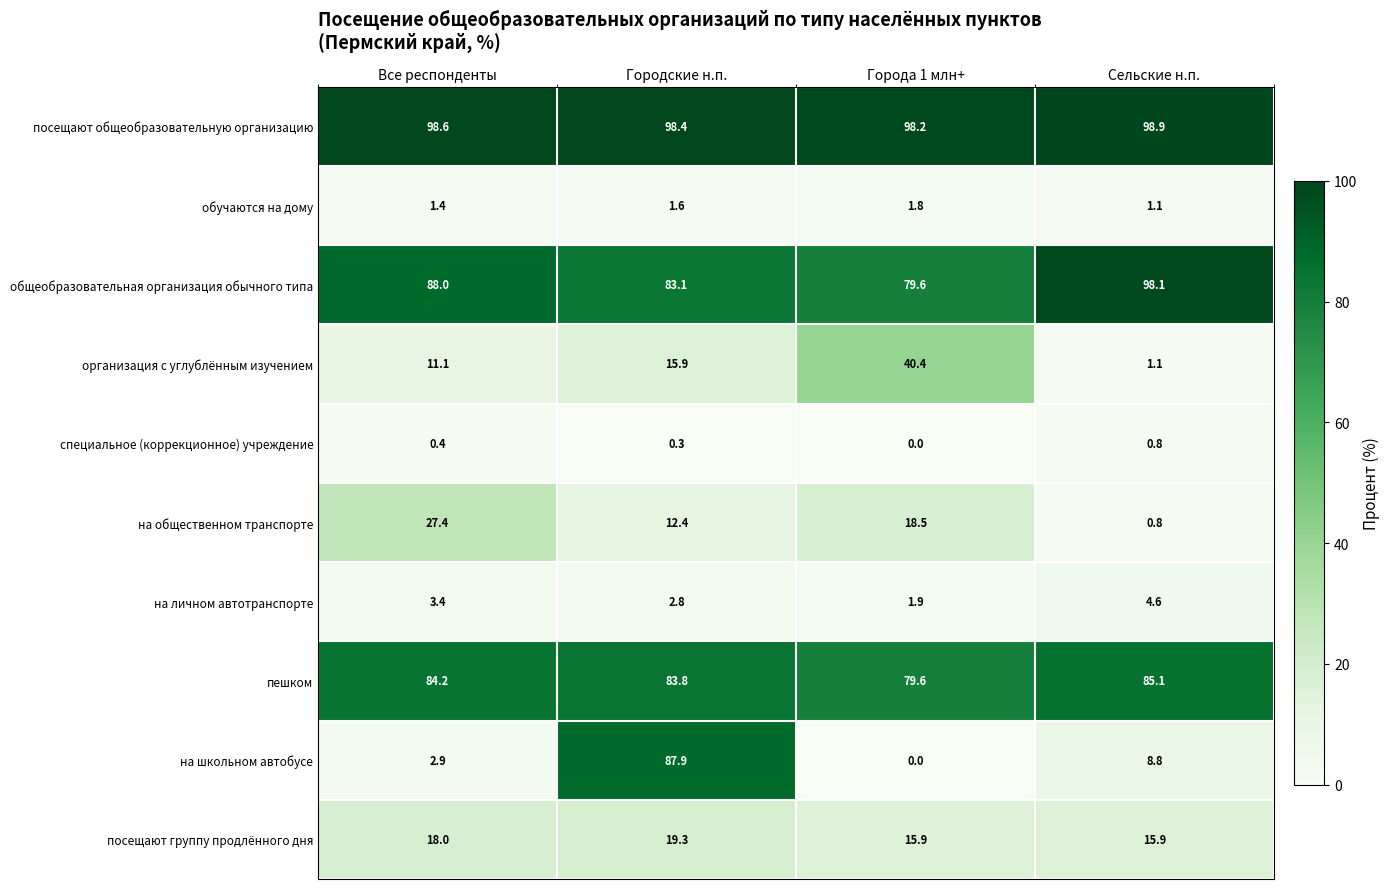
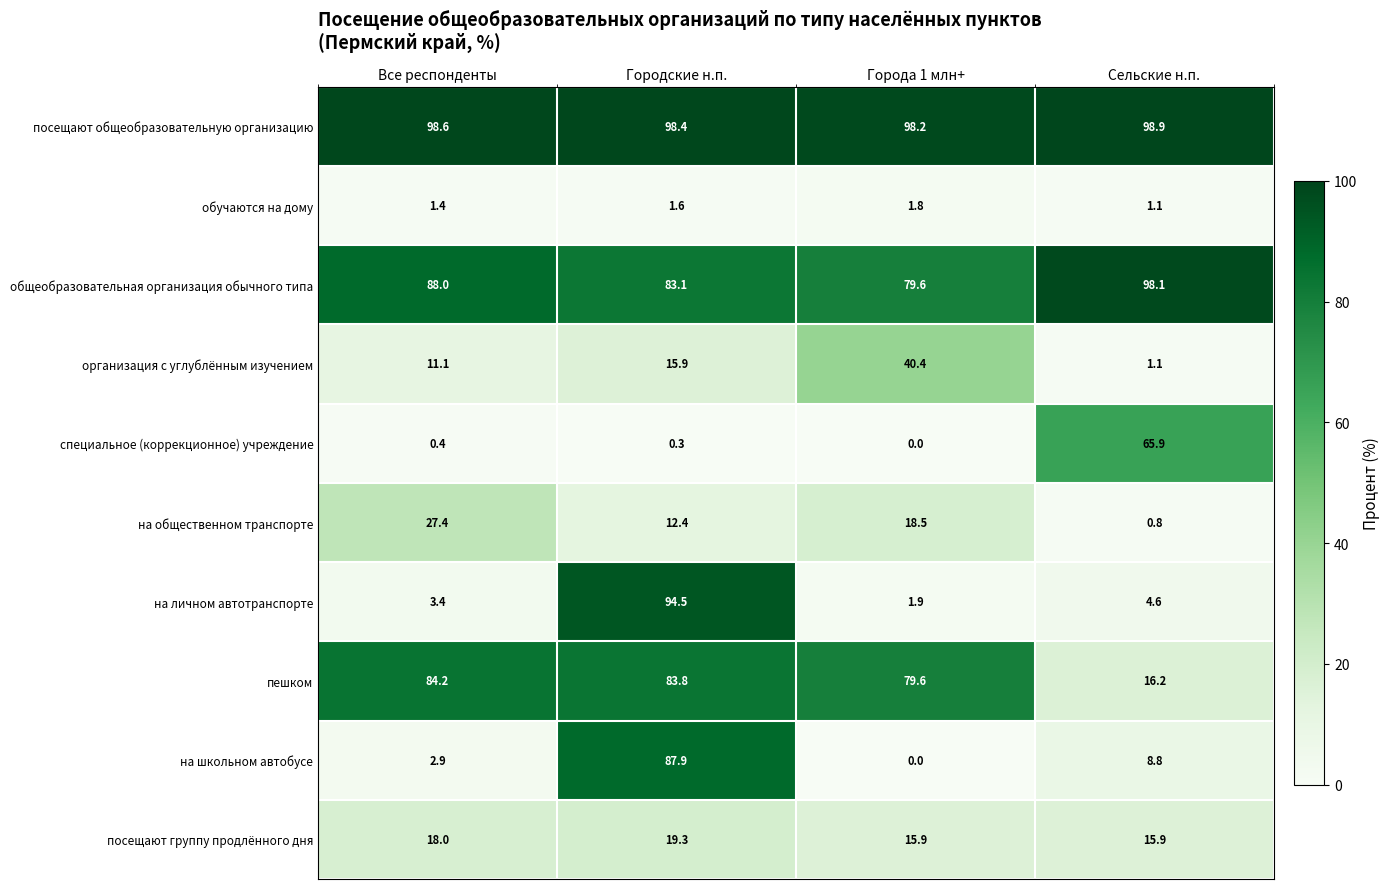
  {
    "посещают общеобразовательную организацию": {
      "Все респонденты": 98.6,
      "Городские н.п.": 98.4,
      "Города 1 млн+": 98.2,
      "Сельские н.п.": 98.9
    },
    "обучаются на дому": {
      "Все респонденты": 1.4,
      "Городские н.п.": 1.6,
      "Города 1 млн+": 1.8,
      "Сельские н.п.": 1.1
    },
    "общеобразовательная организация обычного типа": {
      "Все респонденты": 88.0,
      "Городские н.п.": 83.1,
      "Города 1 млн+": 79.6,
      "Сельские н.п.": 98.1
    },
    "организация с углублённым изучением": {
      "Все респонденты": 11.1,
      "Городские н.п.": 15.9,
      "Города 1 млн+": 40.4,
      "Сельские н.п.": 1.1
    },
    "специальное (коррекционное) учреждение": {
      "Все респонденты": 0.4,
      "Городские н.п.": 0.3,
      "Города 1 млн+": 0.0,
-     "Сельские н.п.": 0.8
+     "Сельские н.п.": 65.9
    },
    "на общественном транспорте": {
      "Все респонденты": 27.4,
      "Городские н.п.": 12.4,
      "Города 1 млн+": 18.5,
      "Сельские н.п.": 0.8
    },
    "на личном автотранспорте": {
      "Все респонденты": 3.4,
-     "Городские н.п.": 2.8,
+     "Городские н.п.": 94.5,
      "Города 1 млн+": 1.9,
      "Сельские н.п.": 4.6
    },
    "пешком": {
      "Все респонденты": 84.2,
      "Городские н.п.": 83.8,
      "Города 1 млн+": 79.6,
-     "Сельские н.п.": 85.1
+     "Сельские н.п.": 16.2
    },
    "на школьном автобусе": {
      "Все респонденты": 2.9,
      "Городские н.п.": 87.9,
      "Города 1 млн+": 0.0,
      "Сельские н.п.": 8.8
    },
    "посещают группу продлённого дня": {
      "Все респонденты": 18.0,
      "Городские н.п.": 19.3,
      "Города 1 млн+": 15.9,
      "Сельские н.п.": 15.9
    }
  }
